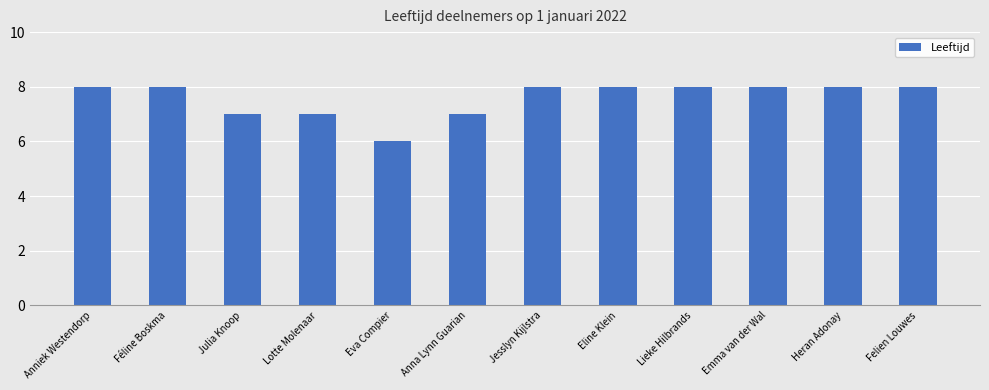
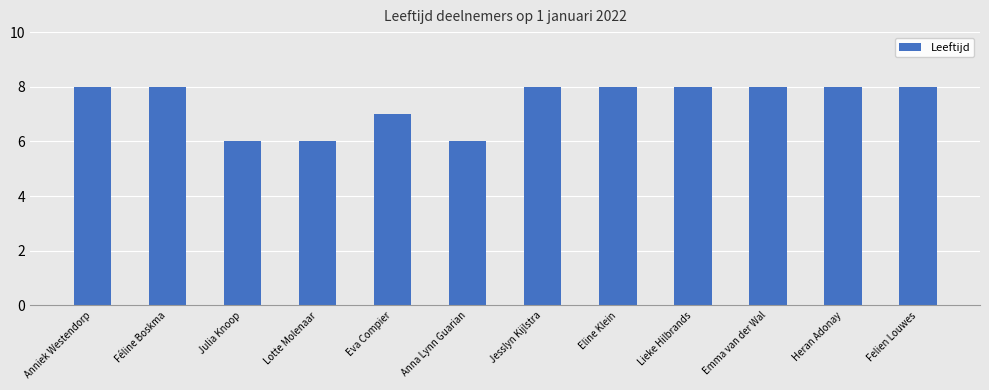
  {
    "Anniek Westendorp": 8,
    "Féline Boskma": 8,
-   "Julia Knoop": 7,
-   "Lotte Molenaar": 7,
-   "Eva Compier": 6,
-   "Anna Lynn Guarian": 7,
+   "Julia Knoop": 6,
+   "Lotte Molenaar": 6,
+   "Eva Compier": 7,
+   "Anna Lynn Guarian": 6,
    "Jesslyn Kijlstra": 8,
    "Eline Klein": 8,
    "Lieke Hilbrands": 8,
    "Emma van der Wal": 8,
    "Heran Adonay": 8,
    "Felien Louwes": 8
  }
